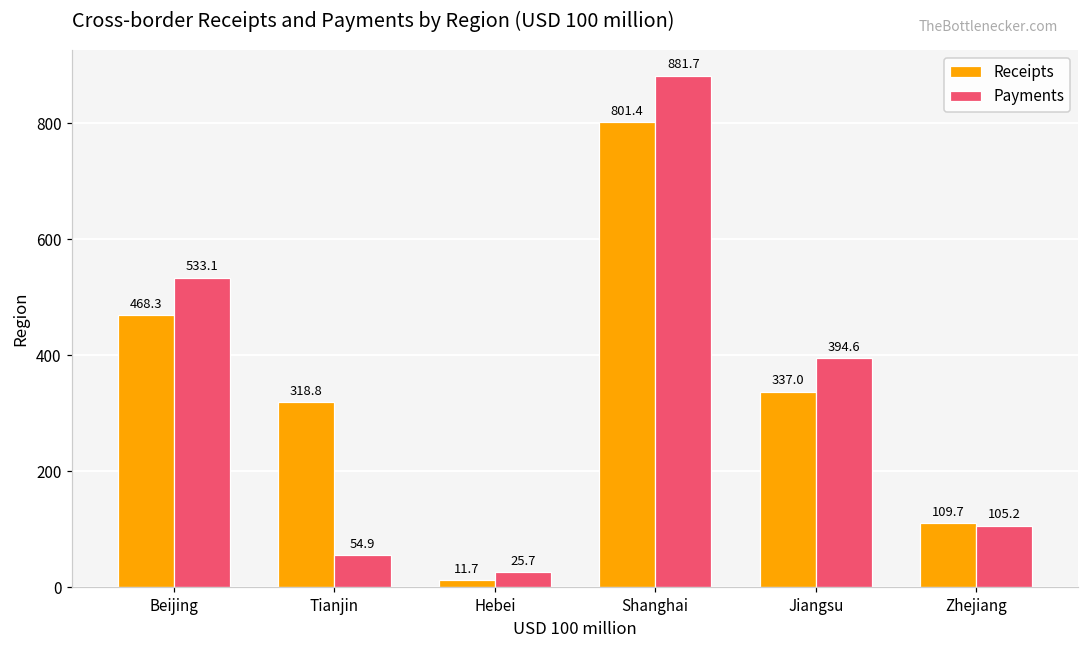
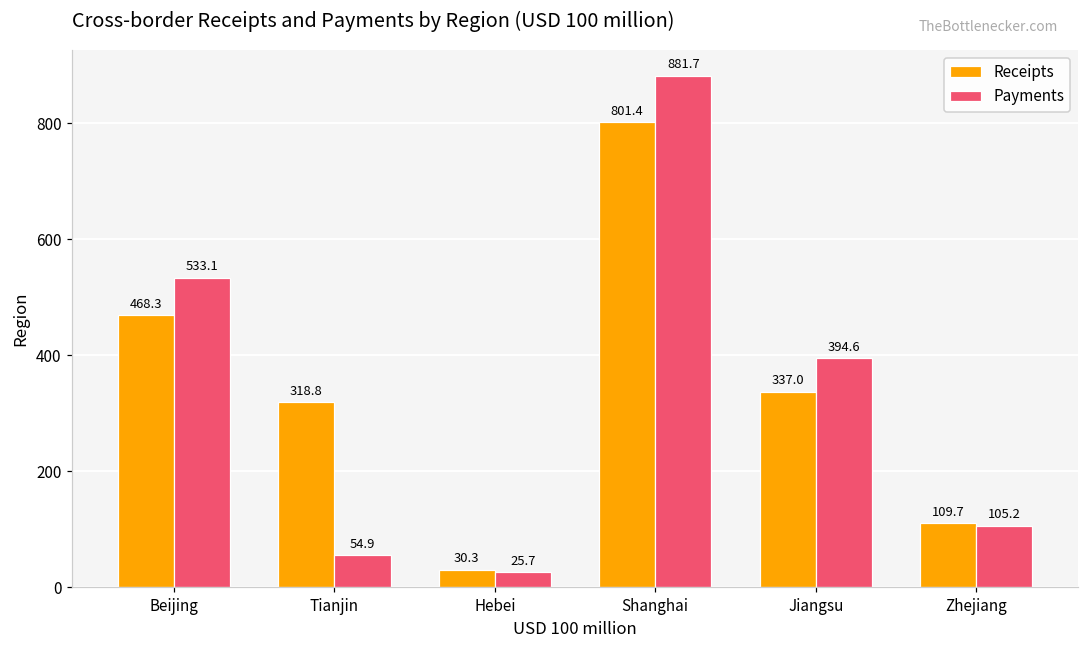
  {
    "Receipts": {
      "Beijing": 468.3,
      "Tianjin": 318.8,
-     "Hebei": 11.7,
+     "Hebei": 30.3,
      "Shanghai": 801.4,
      "Jiangsu": 337.0,
      "Zhejiang": 109.7
    },
    "Payments": {
      "Beijing": 533.1,
      "Tianjin": 54.9,
      "Hebei": 25.7,
      "Shanghai": 881.7,
      "Jiangsu": 394.6,
      "Zhejiang": 105.2
    }
  }
